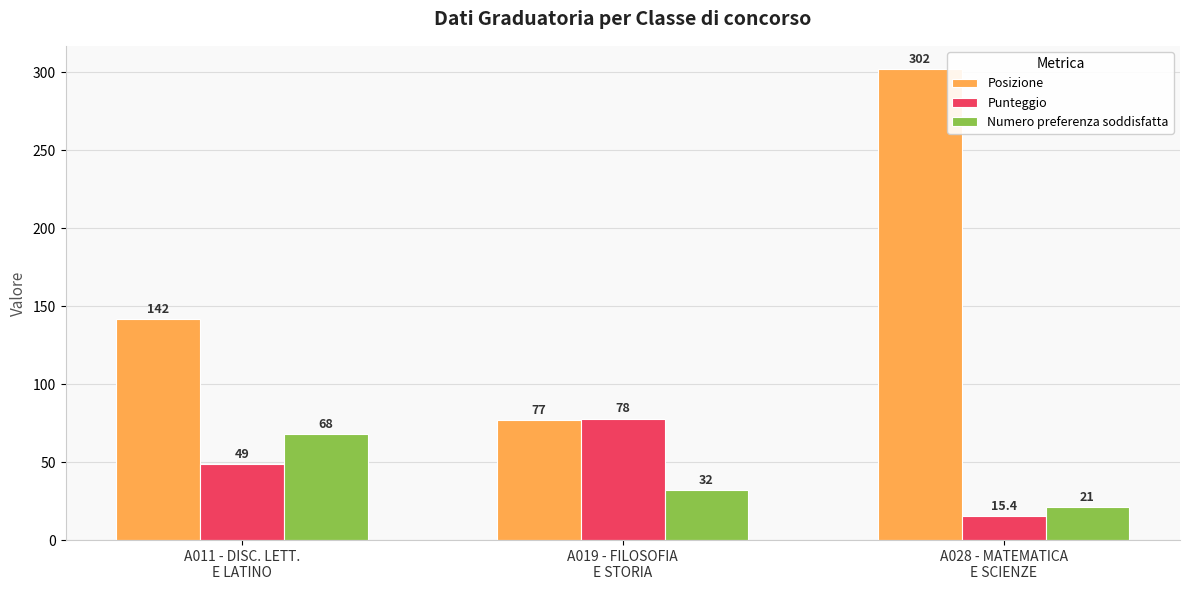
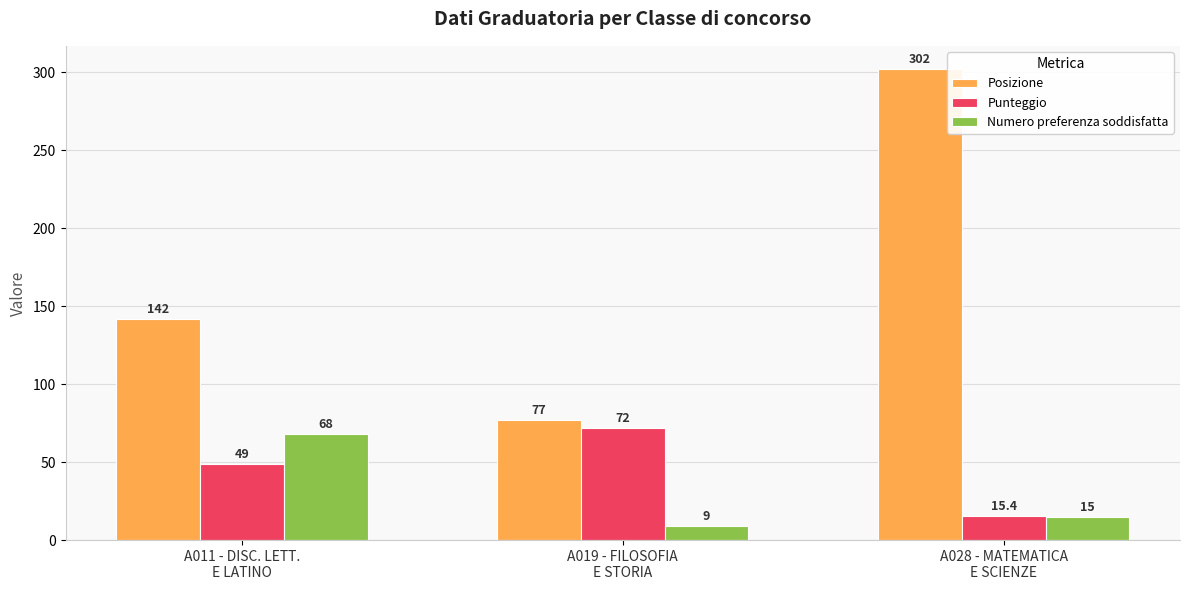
  {
    "Posizione": {
      "A011 - DISC. LETT. E LATINO": 142,
      "A019 - FILOSOFIA E STORIA": 77,
      "A028 - MATEMATICA E SCIENZE": 302
    },
    "Punteggio": {
      "A011 - DISC. LETT. E LATINO": 49,
-     "A019 - FILOSOFIA E STORIA": 78,
+     "A019 - FILOSOFIA E STORIA": 72,
      "A028 - MATEMATICA E SCIENZE": 15.4
    },
    "Numero preferenza soddisfatta": {
      "A011 - DISC. LETT. E LATINO": 68,
-     "A019 - FILOSOFIA E STORIA": 32,
-     "A028 - MATEMATICA E SCIENZE": 21
+     "A019 - FILOSOFIA E STORIA": 9,
+     "A028 - MATEMATICA E SCIENZE": 15
    }
  }
